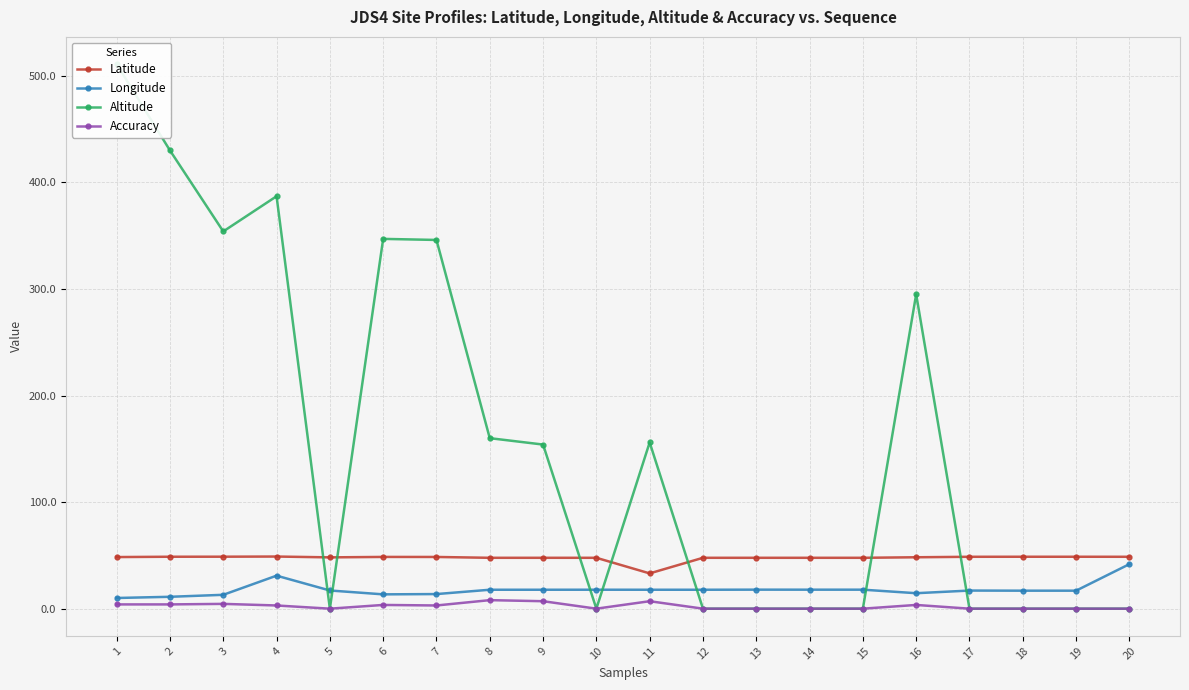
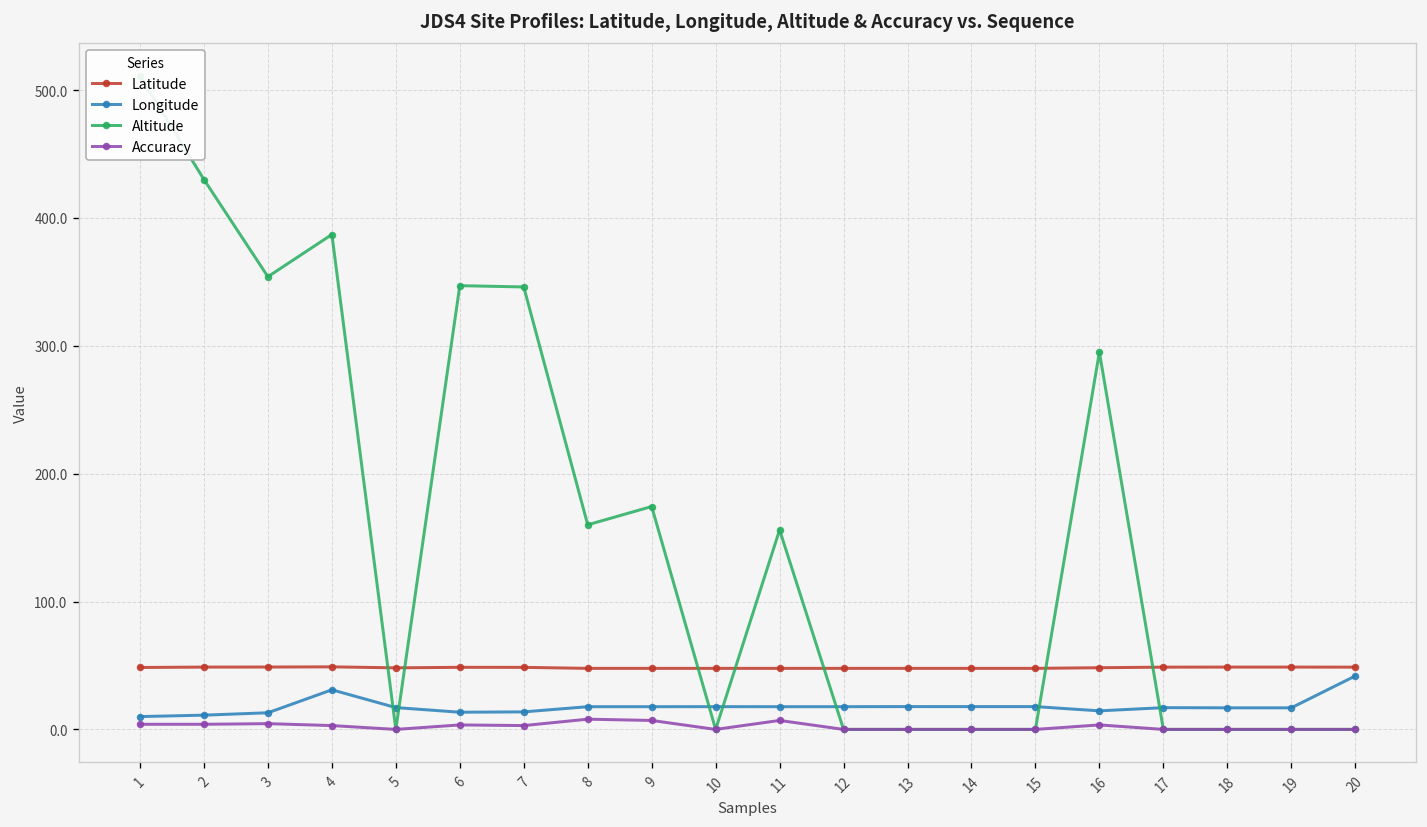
  {
    "Latitude": {
      "1": 48,
      "2": 49,
      "3": 49,
      "4": 49,
      "5": 48,
      "6": 49,
      "7": 49,
      "8": 48,
      "9": 48,
      "10": 48,
-     "11": 33,
+     "11": 48,
      "12": 48,
      "13": 48,
      "14": 48,
      "15": 48,
      "16": 48,
      "17": 49,
      "18": 49,
      "19": 49,
      "20": 49
    },
    "Longitude": {
      "1": 10,
      "2": 11,
      "3": 13,
      "4": 31,
      "5": 17,
      "6": 13,
      "7": 14,
      "8": 18,
      "9": 18,
      "10": 18,
      "11": 18,
      "12": 18,
      "13": 18,
      "14": 18,
      "15": 18,
      "16": 15,
      "17": 17,
      "18": 17,
      "19": 17,
      "20": 42
    },
    "Altitude": {
      "2": 430,
      "3": 354,
      "4": 387,
      "6": 347,
      "7": 346,
      "8": 160,
-     "9": 154,
+     "9": 174,
      "11": 156,
      "16": 295
    },
    "Accuracy": {
      "1": 4,
      "2": 4,
      "3": 5,
      "4": 3,
      "6": 4,
      "7": 3,
      "8": 8,
      "9": 7,
      "11": 7,
      "16": 4
    }
  }
